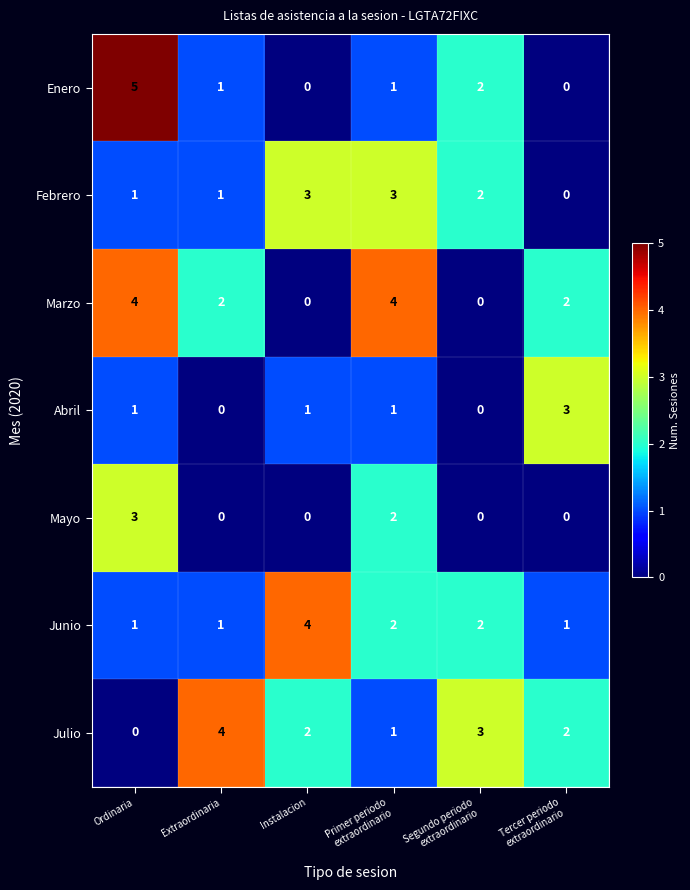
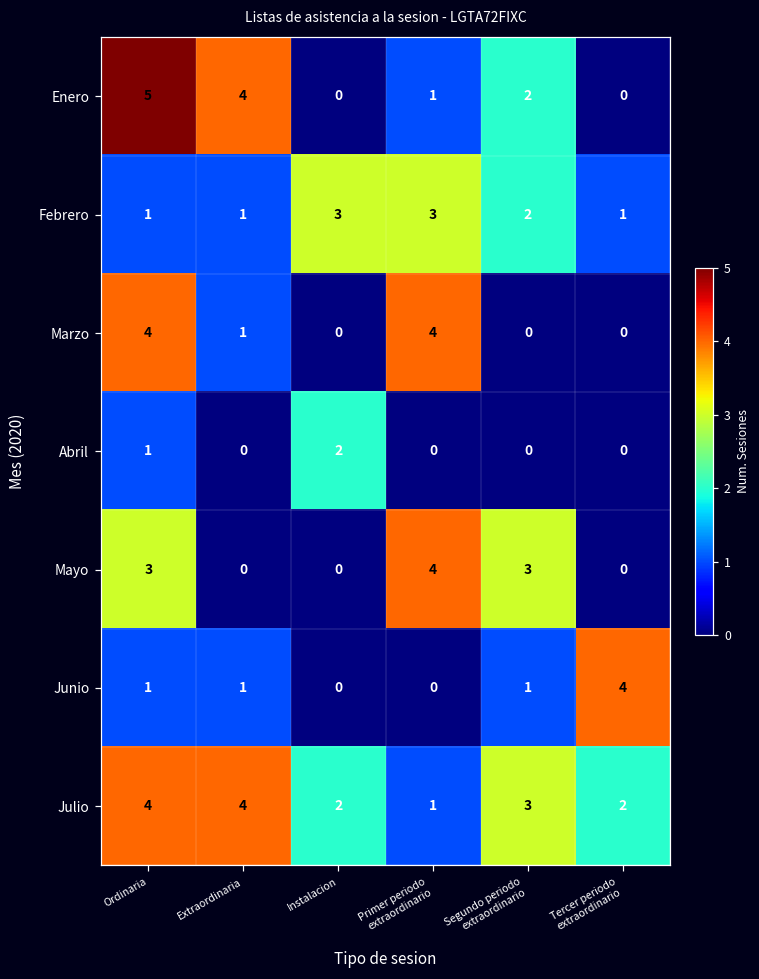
  {
    "Enero": {
      "Ordinaria": 5,
-     "Extraordinaria": 1,
+     "Extraordinaria": 4,
      "Instalacion": 0,
      "Primer periodo extraordinario": 1,
      "Segundo periodo extraordinario": 2,
      "Tercer periodo extraordinario": 0
    },
    "Febrero": {
      "Ordinaria": 1,
      "Extraordinaria": 1,
      "Instalacion": 3,
      "Primer periodo extraordinario": 3,
      "Segundo periodo extraordinario": 2,
-     "Tercer periodo extraordinario": 0
+     "Tercer periodo extraordinario": 1
    },
    "Marzo": {
      "Ordinaria": 4,
-     "Extraordinaria": 2,
+     "Extraordinaria": 1,
      "Instalacion": 0,
      "Primer periodo extraordinario": 4,
      "Segundo periodo extraordinario": 0,
-     "Tercer periodo extraordinario": 2
+     "Tercer periodo extraordinario": 0
    },
    "Abril": {
      "Ordinaria": 1,
      "Extraordinaria": 0,
-     "Instalacion": 1,
-     "Primer periodo extraordinario": 1,
+     "Instalacion": 2,
+     "Primer periodo extraordinario": 0,
      "Segundo periodo extraordinario": 0,
-     "Tercer periodo extraordinario": 3
+     "Tercer periodo extraordinario": 0
    },
    "Mayo": {
      "Ordinaria": 3,
      "Extraordinaria": 0,
      "Instalacion": 0,
-     "Primer periodo extraordinario": 2,
-     "Segundo periodo extraordinario": 0,
+     "Primer periodo extraordinario": 4,
+     "Segundo periodo extraordinario": 3,
      "Tercer periodo extraordinario": 0
    },
    "Junio": {
      "Ordinaria": 1,
      "Extraordinaria": 1,
-     "Instalacion": 4,
-     "Primer periodo extraordinario": 2,
-     "Segundo periodo extraordinario": 2,
-     "Tercer periodo extraordinario": 1
+     "Instalacion": 0,
+     "Primer periodo extraordinario": 0,
+     "Segundo periodo extraordinario": 1,
+     "Tercer periodo extraordinario": 4
    },
    "Julio": {
-     "Ordinaria": 0,
+     "Ordinaria": 4,
      "Extraordinaria": 4,
      "Instalacion": 2,
      "Primer periodo extraordinario": 1,
      "Segundo periodo extraordinario": 3,
      "Tercer periodo extraordinario": 2
    }
  }
